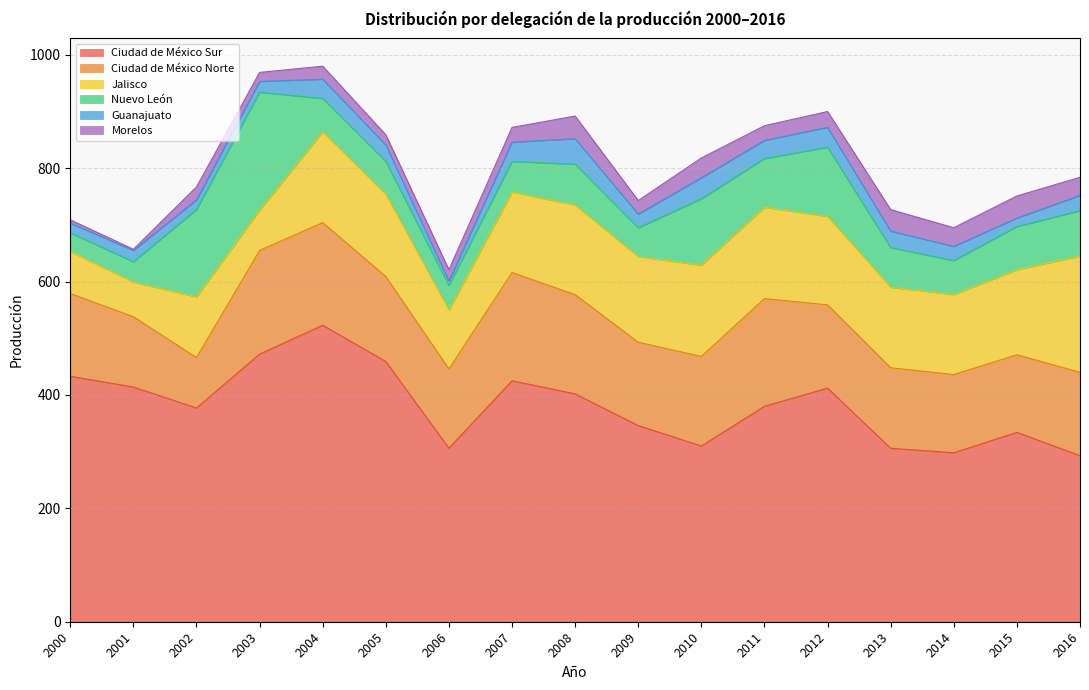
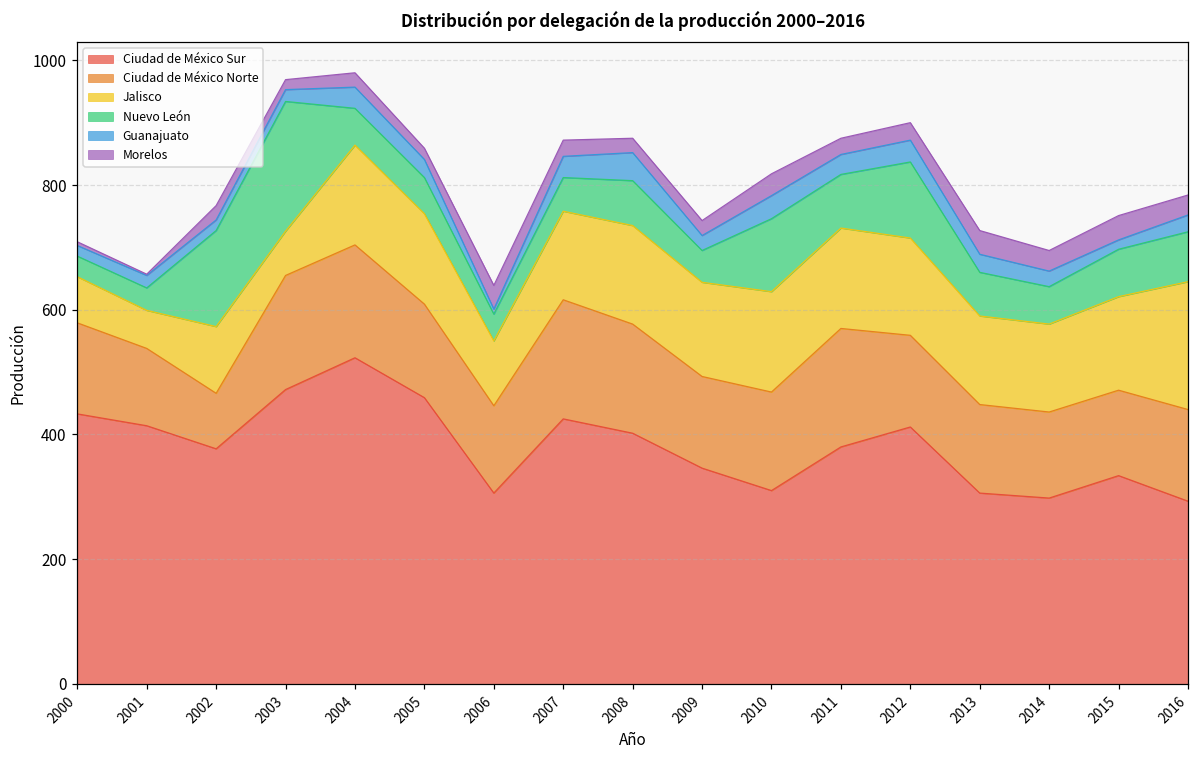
  {
    "Jalisco": {
      "2000": 70,
      "2001": 60,
      "2002": 110,
      "2003": 70,
      "2004": 160,
      "2005": 150,
      "2006": 100,
      "2007": 140,
      "2008": 160,
      "2009": 150,
      "2010": 160,
      "2011": 160,
      "2012": 160,
      "2013": 140,
      "2014": 140,
      "2015": 150,
      "2016": 210
    },
    "Nuevo León": {
      "2000": 30,
      "2001": 40,
      "2002": 150,
      "2003": 210,
      "2004": 60,
      "2005": 60,
      "2006": 40,
      "2007": 50,
      "2008": 70,
      "2009": 50,
      "2010": 120,
      "2011": 90,
      "2012": 120,
      "2013": 70,
      "2014": 60,
      "2015": 80,
      "2016": 80
    },
    "Guanajuato": {
      "2000": 20,
      "2002": 20,
      "2003": 20,
      "2004": 30,
      "2005": 30,
      "2006": 10,
      "2007": 30,
      "2008": 50,
      "2009": 20,
      "2010": 40,
      "2011": 30,
      "2012": 40,
      "2013": 30,
      "2014": 30,
      "2015": 20,
      "2016": 30
    },
    "Morelos": {
      "2000": 10,
      "2002": 20,
      "2003": 20,
      "2004": 20,
      "2005": 20,
-     "2006": 20,
+     "2006": 40,
      "2007": 30,
-     "2008": 40,
+     "2008": 20,
      "2009": 20,
      "2010": 40,
      "2011": 30,
      "2012": 30,
      "2013": 40,
      "2014": 30,
      "2015": 40,
      "2016": 30
    }
  }
